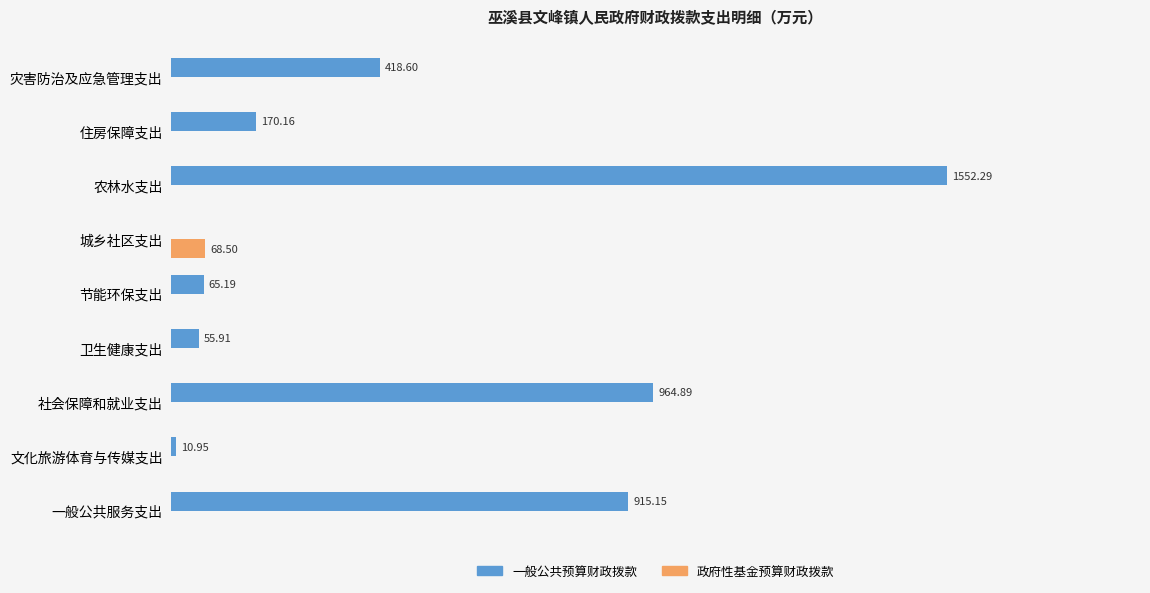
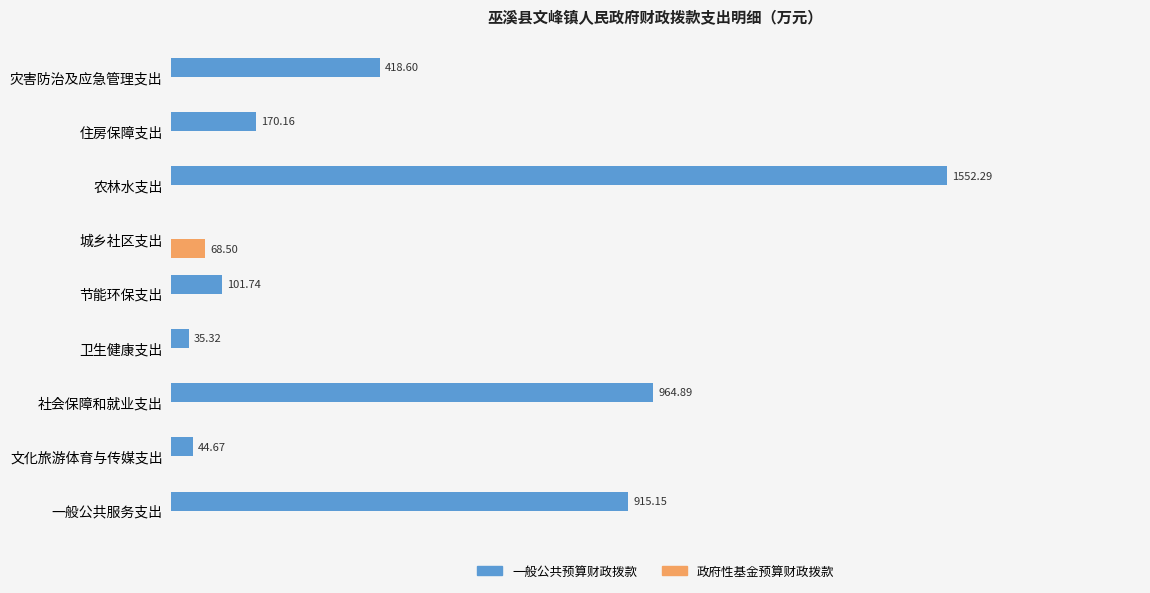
  {
    "一般公共预算财政拨款": {
      "灾害防治及应急管理支出": 418.60,
      "住房保障支出": 170.16,
      "农林水支出": 1552.29,
-     "节能环保支出": 65.19,
-     "卫生健康支出": 55.91,
+     "节能环保支出": 101.74,
+     "卫生健康支出": 35.32,
      "社会保障和就业支出": 964.89,
-     "文化旅游体育与传媒支出": 10.95,
+     "文化旅游体育与传媒支出": 44.67,
      "一般公共服务支出": 915.15
    },
    "政府性基金预算财政拨款": {
      "城乡社区支出": 68.50
    }
  }
